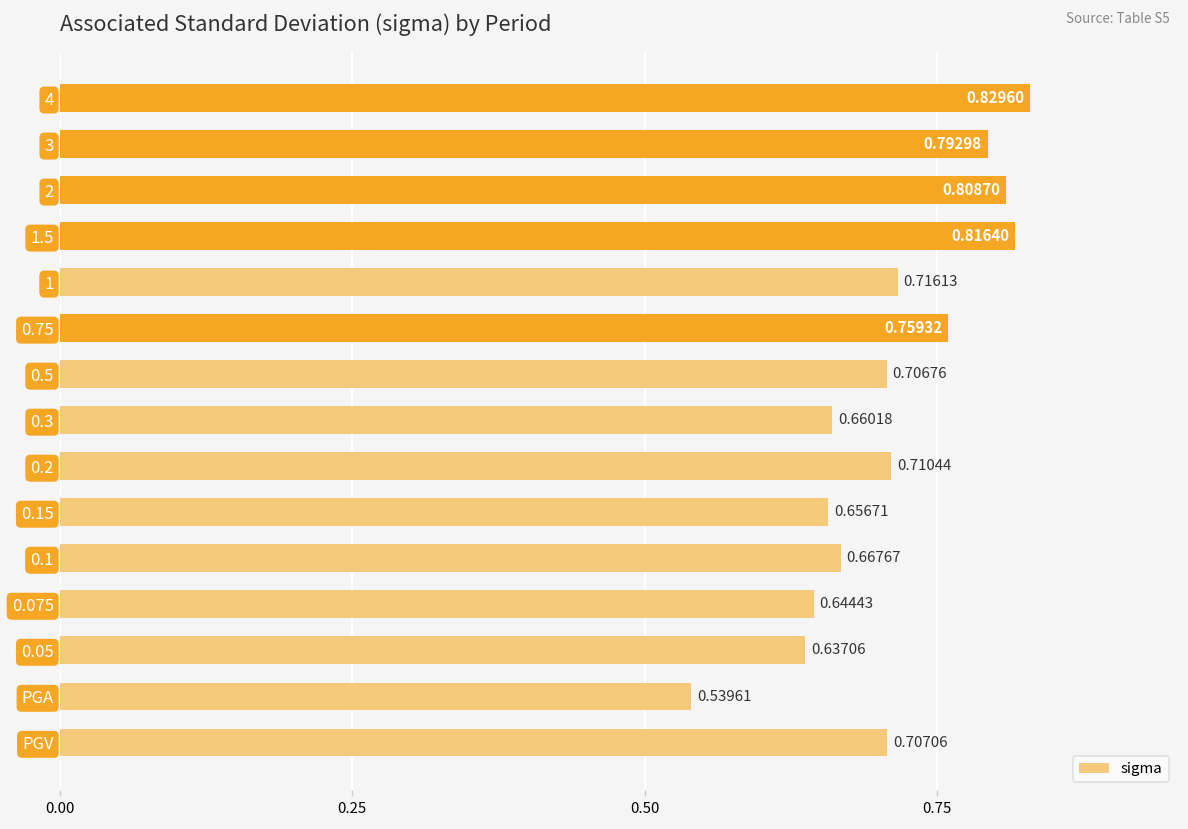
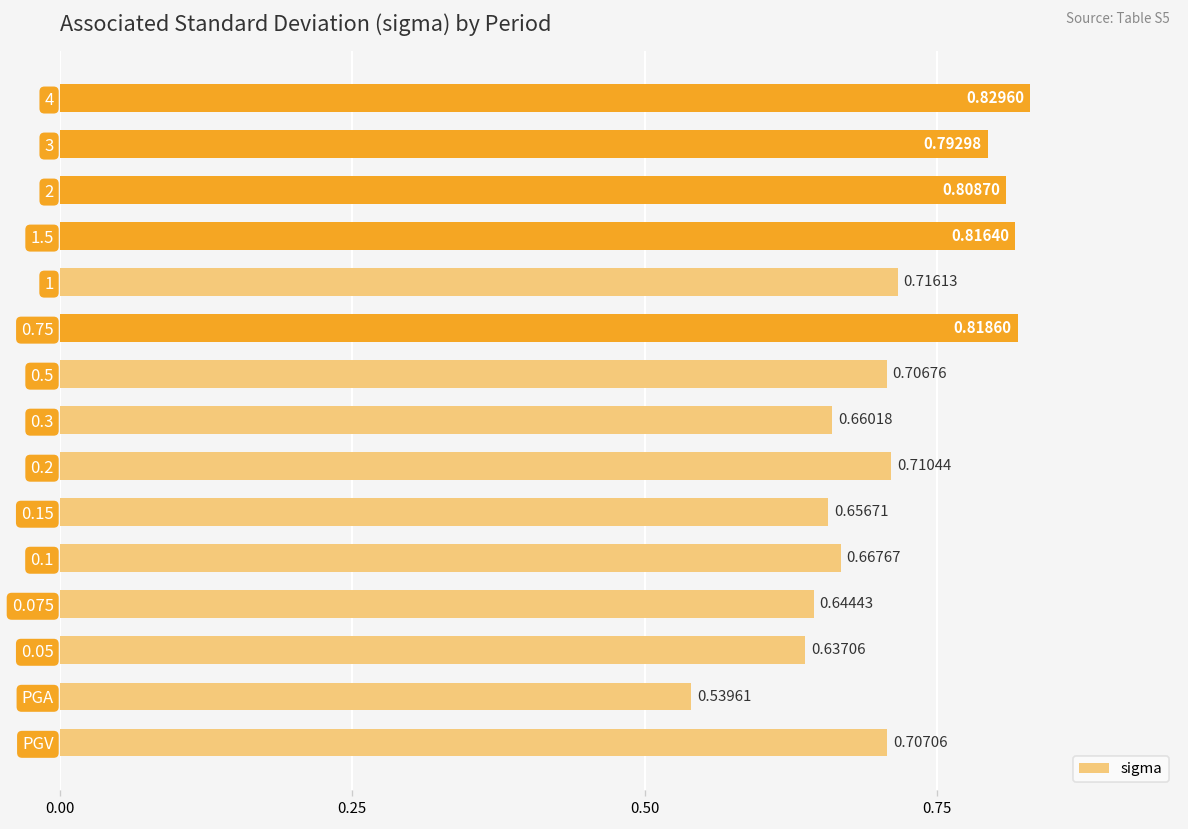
  {
    "4": 0.82960,
    "3": 0.79298,
    "2": 0.80870,
    "1.5": 0.81640,
    "1": 0.71613,
-   "0.75": 0.75932,
+   "0.75": 0.81860,
    "0.5": 0.70676,
    "0.3": 0.66018,
    "0.2": 0.71044,
    "0.15": 0.65671,
    "0.1": 0.66767,
    "0.075": 0.64443,
    "0.05": 0.63706,
    "PGA": 0.53961,
    "PGV": 0.70706
  }
